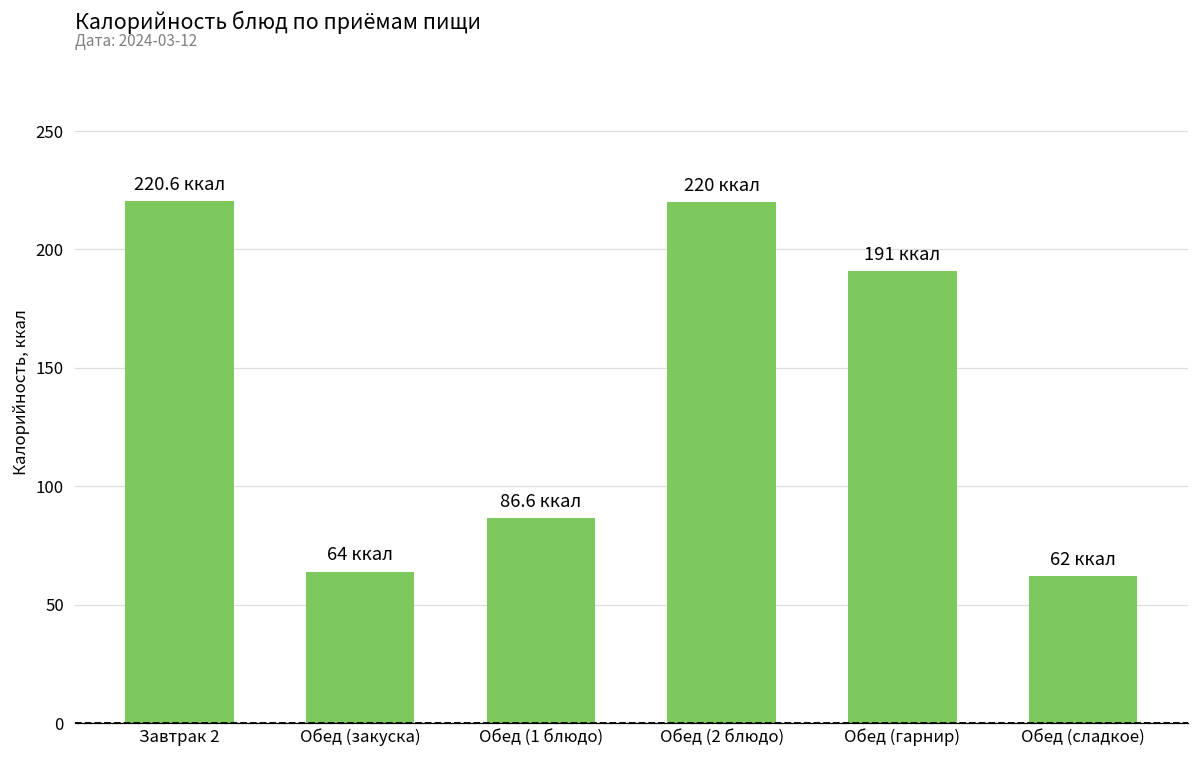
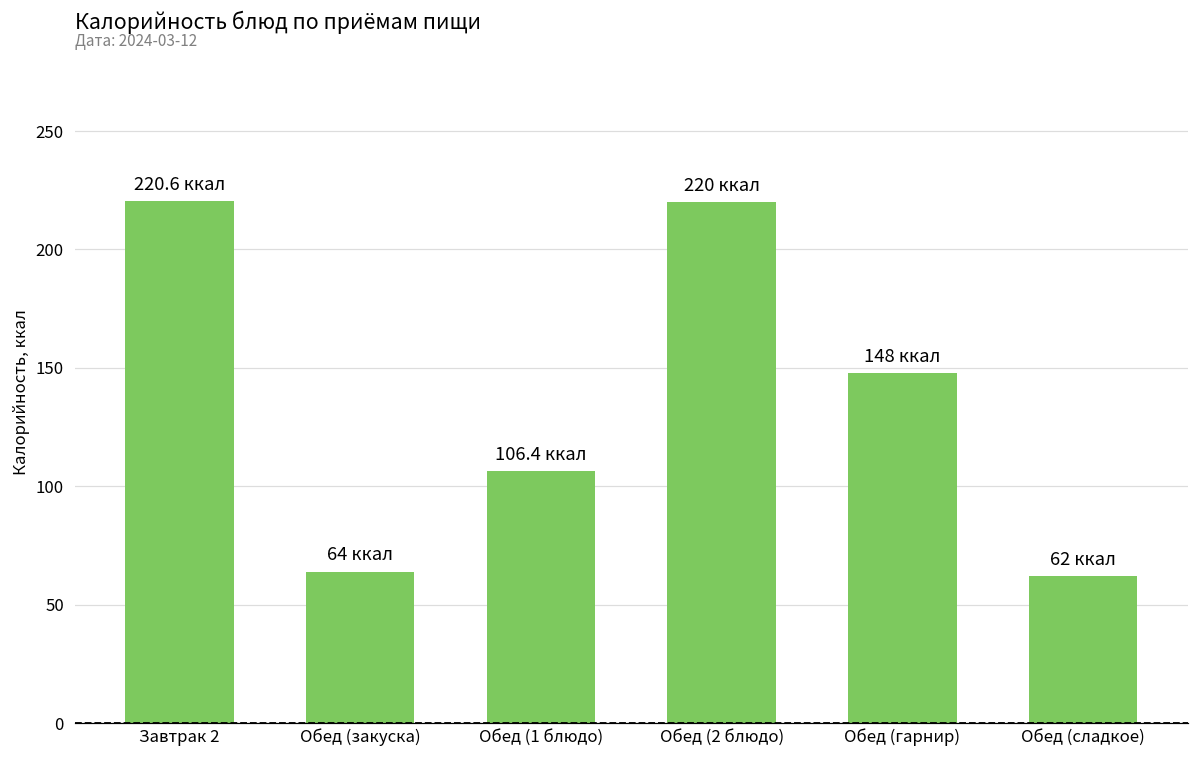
  {
    "Завтрак 2": 220.6,
    "Обед (закуска)": 64,
-   "Обед (1 блюдо)": 86.6,
+   "Обед (1 блюдо)": 106.4,
    "Обед (2 блюдо)": 220,
-   "Обед (гарнир)": 191,
+   "Обед (гарнир)": 148,
    "Обед (сладкое)": 62
  }
